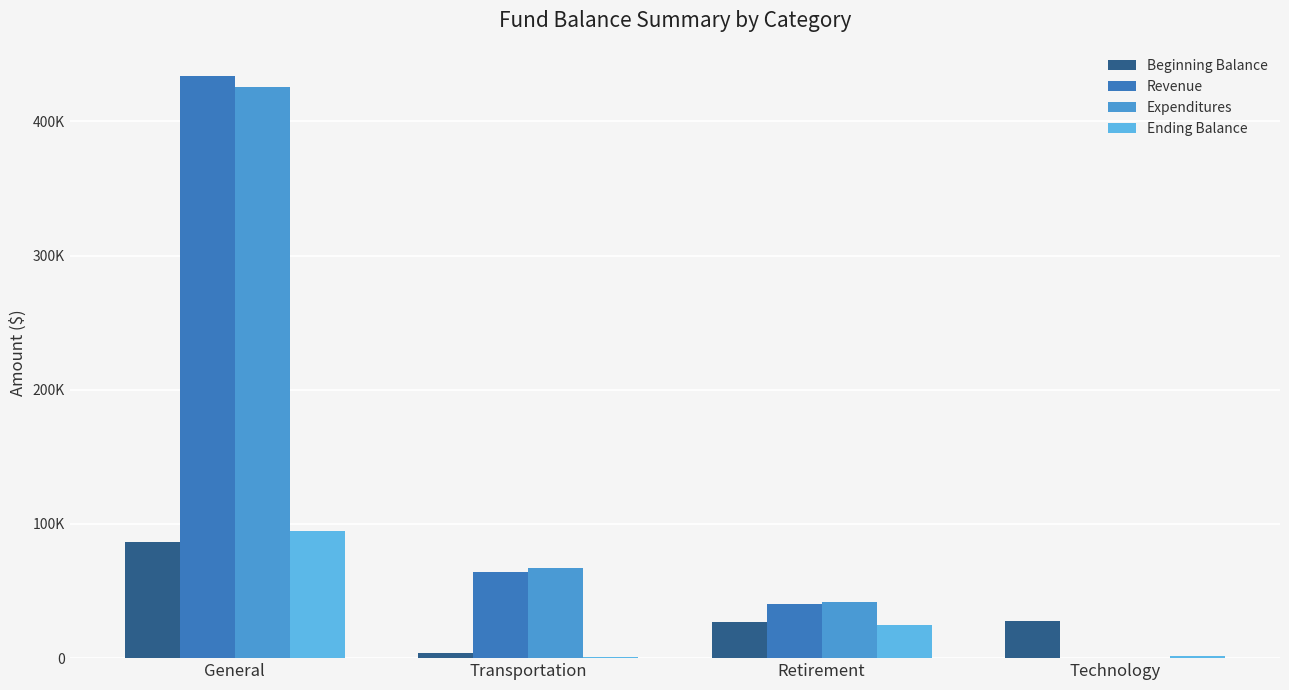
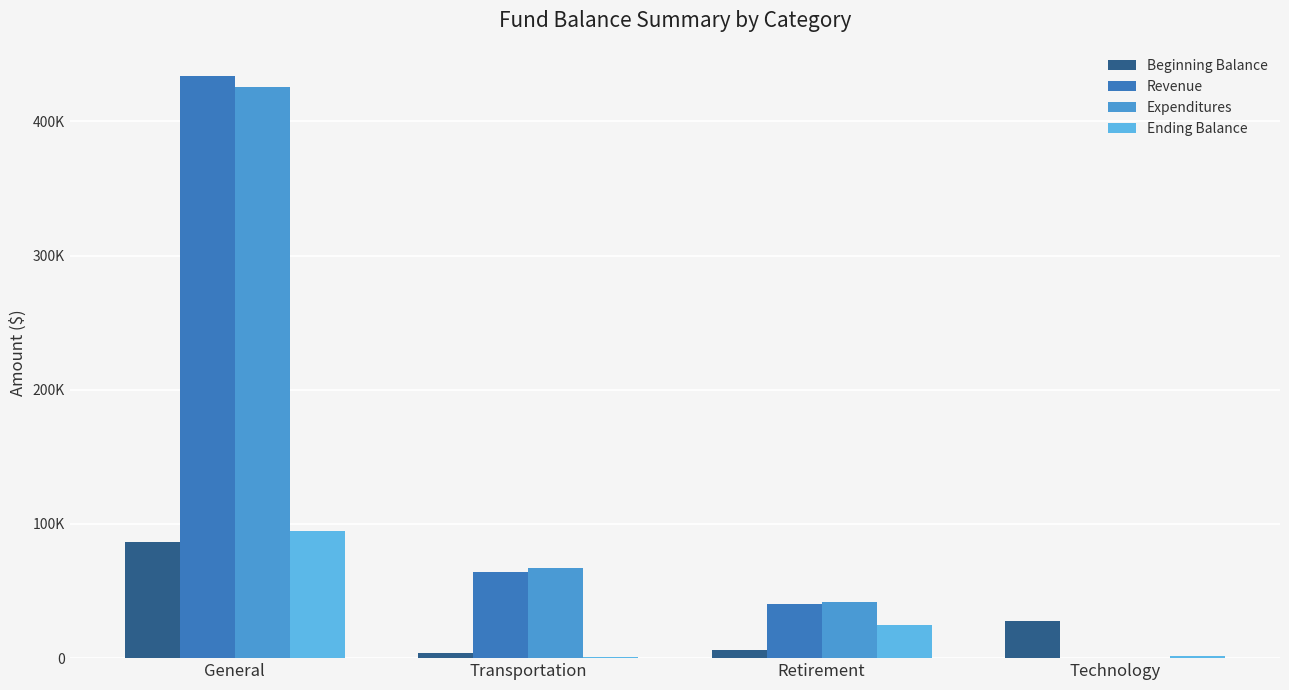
  {
    "Beginning Balance": {
      "General": 87000,
      "Transportation": 4000,
-     "Retirement": 27000,
+     "Retirement": 6000,
      "Technology": 28000
    }
  }
